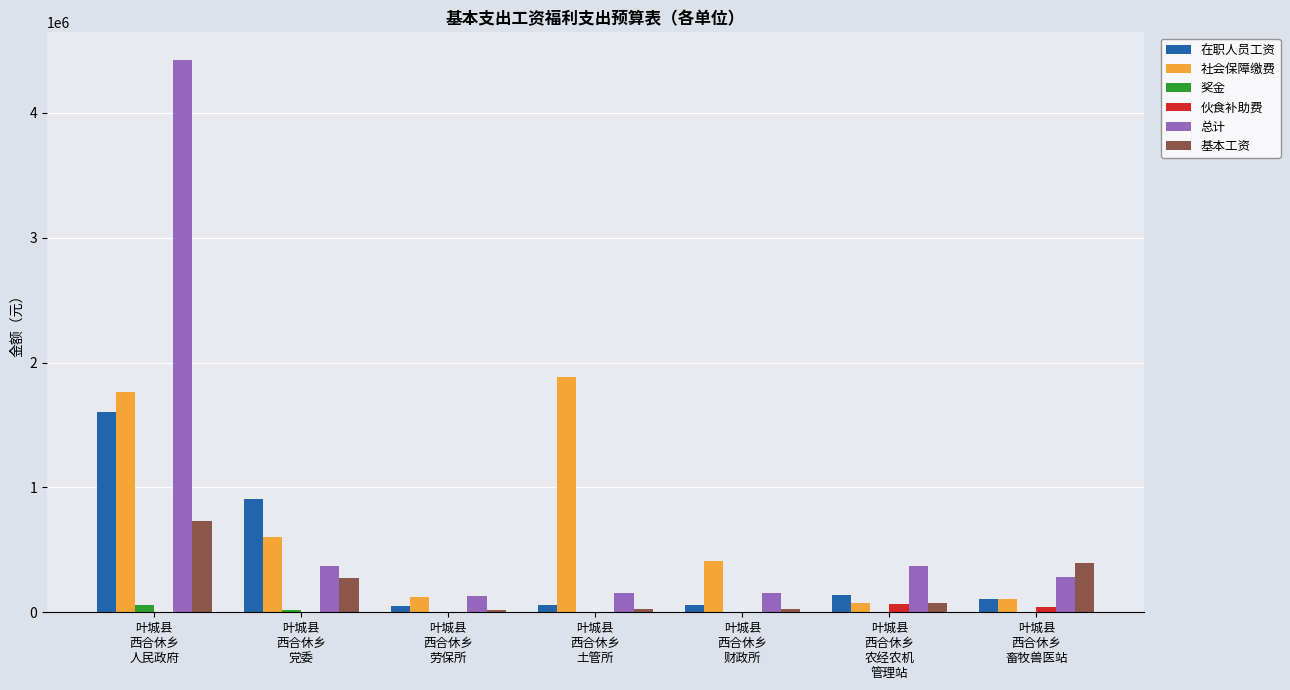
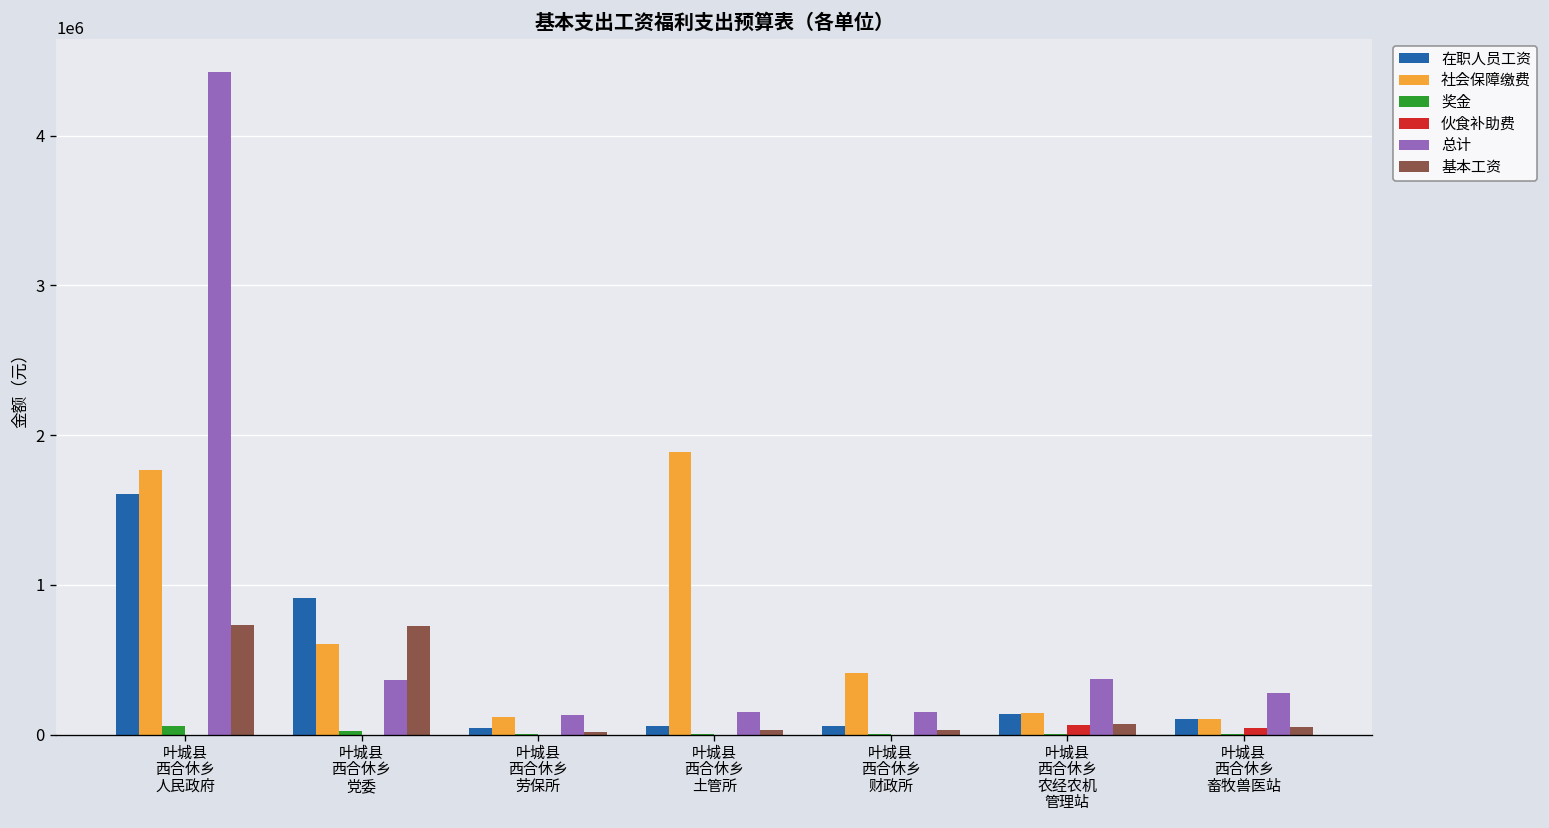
  {
    "在职人员工资": {
      "叶城县 西合休乡 人民政府": 1610000,
      "叶城县 西合休乡 党委": 910000,
      "叶城县 西合休乡 劳保所": 50000,
      "叶城县 西合休乡 土管所": 60000,
      "叶城县 西合休乡 财政所": 60000,
      "叶城县 西合休乡 农经农机 管理站": 140000,
      "叶城县 西合休乡 畜牧兽医站": 110000
    },
    "社会保障缴费": {
      "叶城县 西合休乡 人民政府": 1760000,
      "叶城县 西合休乡 党委": 600000,
      "叶城县 西合休乡 劳保所": 120000,
      "叶城县 西合休乡 土管所": 1890000,
      "叶城县 西合休乡 财政所": 410000,
-     "叶城县 西合休乡 农经农机 管理站": 70000,
+     "叶城县 西合休乡 农经农机 管理站": 140000,
      "叶城县 西合休乡 畜牧兽医站": 110000
    },
    "奖金": {
      "叶城县 西合休乡 人民政府": 60000,
      "叶城县 西合休乡 党委": 20000
    },
    "伙食补助费": {
      "叶城县 西合休乡 人民政府": 0,
      "叶城县 西合休乡 党委": 0,
      "叶城县 西合休乡 劳保所": 0,
      "叶城县 西合休乡 土管所": 0,
      "叶城县 西合休乡 财政所": 0,
      "叶城县 西合休乡 农经农机 管理站": 60000,
      "叶城县 西合休乡 畜牧兽医站": 50000
    },
    "总计": {
      "叶城县 西合休乡 人民政府": 4420000,
      "叶城县 西合休乡 党委": 370000,
      "叶城县 西合休乡 劳保所": 130000,
      "叶城县 西合休乡 土管所": 150000,
      "叶城县 西合休乡 财政所": 150000,
      "叶城县 西合休乡 农经农机 管理站": 370000,
      "叶城县 西合休乡 畜牧兽医站": 280000
    },
    "基本工资": {
      "叶城县 西合休乡 人民政府": 730000,
-     "叶城县 西合休乡 党委": 270000,
+     "叶城县 西合休乡 党委": 730000,
      "叶城县 西合休乡 劳保所": 20000,
      "叶城县 西合休乡 土管所": 30000,
      "叶城县 西合休乡 财政所": 30000,
      "叶城县 西合休乡 农经农机 管理站": 70000,
-     "叶城县 西合休乡 畜牧兽医站": 400000
+     "叶城县 西合休乡 畜牧兽医站": 50000
    }
  }
